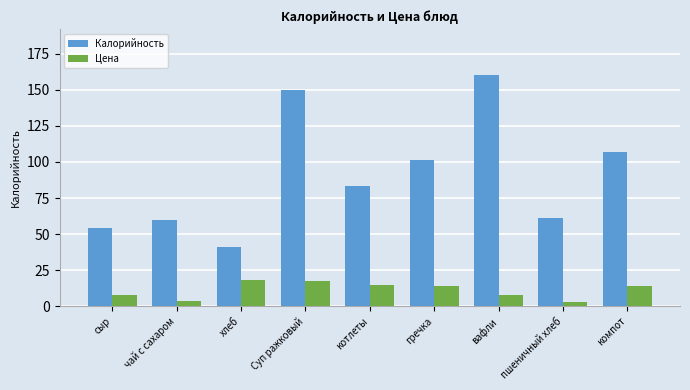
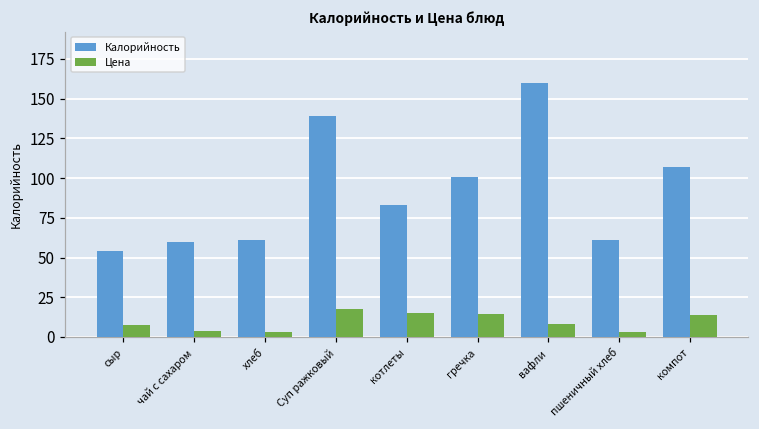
  {
    "Калорийность": {
      "сыр": 54,
      "чай с сахаром": 60,
-     "хлеб": 41,
-     "Суп ражковый": 150,
+     "хлеб": 61,
+     "Суп ражковый": 139,
      "котлеты": 83,
      "гречка": 101,
      "вафли": 160,
      "пшеничный хлеб": 61,
      "компот": 107
    },
    "Цена": {
      "сыр": 8,
      "чай с сахаром": 4,
-     "хлеб": 18,
+     "хлеб": 3,
      "Суп ражковый": 18,
      "котлеты": 15,
      "гречка": 14,
      "вафли": 8,
      "пшеничный хлеб": 3,
      "компот": 14
    }
  }
